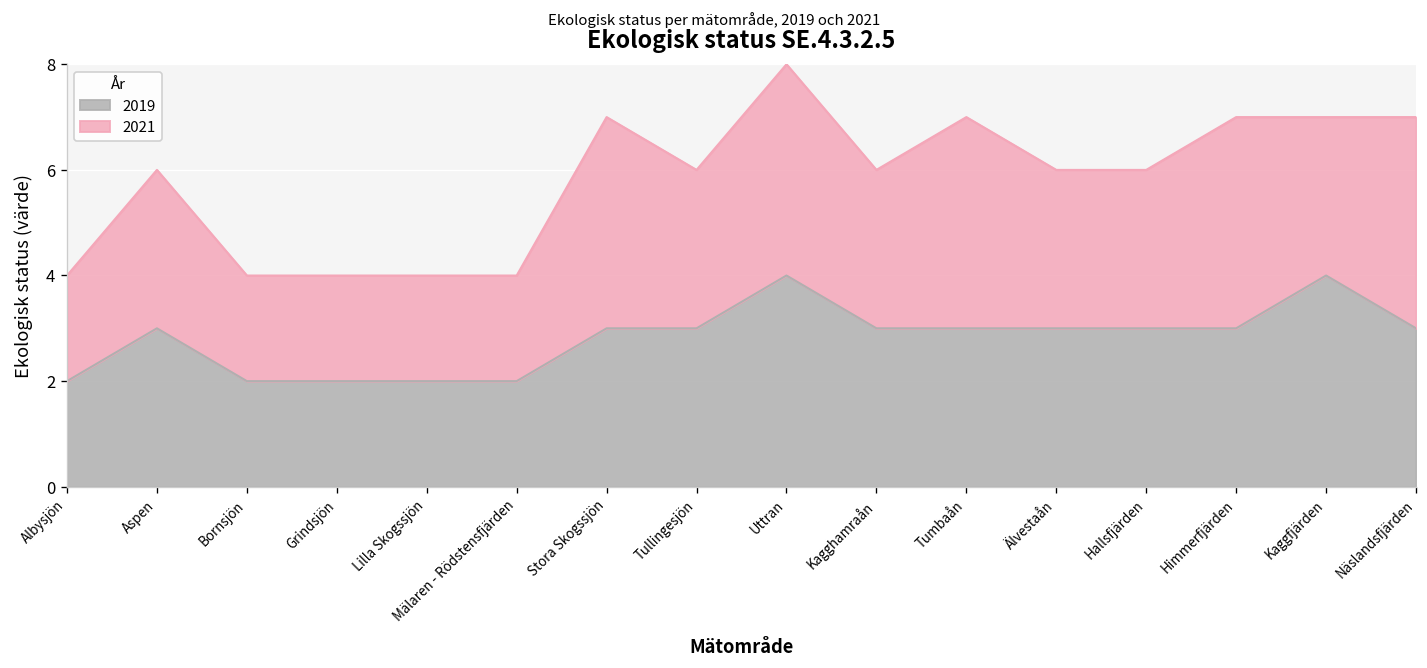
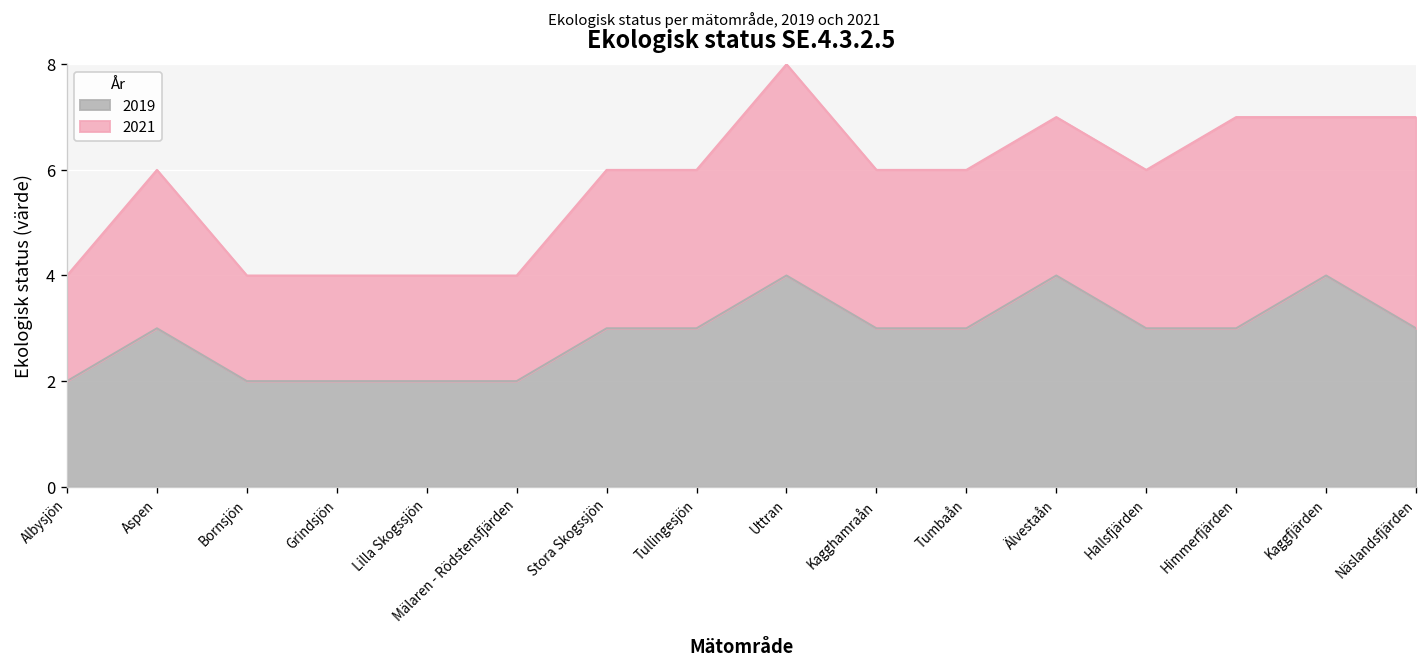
  {
    "2019": {
      "Albysjön": 2,
      "Aspen": 3,
      "Bornsjön": 2,
      "Grindsjön": 2,
      "Lilla Skogssjön": 2,
      "Mälaren - Rödstensfjärden": 2,
      "Stora Skogssjön": 3,
      "Tullingesjön": 3,
      "Uttran": 4,
      "Kagghamraån": 3,
      "Tumbaån": 3,
-     "Älvestaån": 3,
+     "Älvestaån": 4,
      "Hallsfjärden": 3,
      "Himmerfjärden": 3,
      "Kaggfjärden": 4,
      "Näslandsfjärden": 3
    },
    "2021": {
      "Albysjön": 2,
      "Aspen": 3,
      "Bornsjön": 2,
      "Grindsjön": 2,
      "Lilla Skogssjön": 2,
      "Mälaren - Rödstensfjärden": 2,
-     "Stora Skogssjön": 4,
+     "Stora Skogssjön": 3,
      "Tullingesjön": 3,
      "Uttran": 4,
      "Kagghamraån": 3,
-     "Tumbaån": 4,
+     "Tumbaån": 3,
      "Älvestaån": 3,
      "Hallsfjärden": 3,
      "Himmerfjärden": 4,
      "Kaggfjärden": 3,
      "Näslandsfjärden": 4
    }
  }
